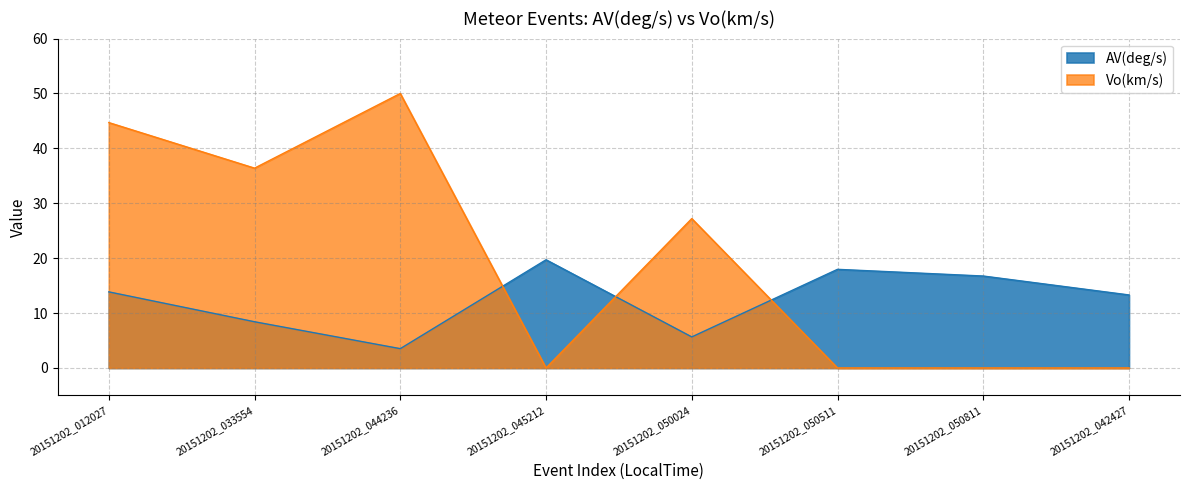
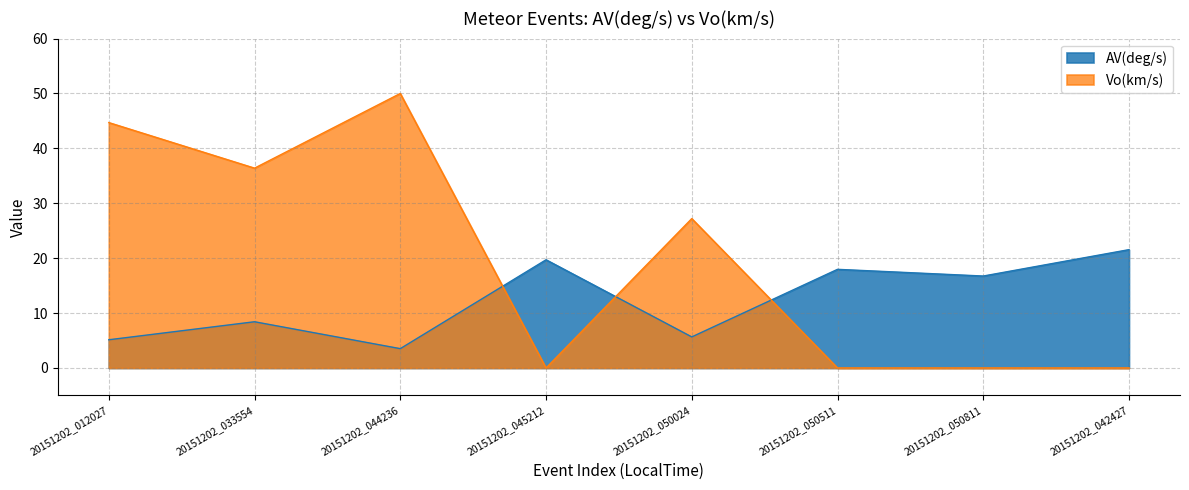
  {
    "AV(deg/s)": {
-     "20151202_012027": 14,
+     "20151202_012027": 5,
      "20151202_033554": 8,
      "20151202_044236": 4,
      "20151202_045212": 20,
      "20151202_050024": 6,
      "20151202_050511": 18,
      "20151202_050811": 17,
-     "20151202_042427": 13
+     "20151202_042427": 22
    },
    "Vo(km/s)": {
      "20151202_012027": 45,
      "20151202_033554": 36,
      "20151202_044236": 50,
      "20151202_045212": 0,
      "20151202_050024": 27,
      "20151202_050511": 0,
      "20151202_050811": 0,
      "20151202_042427": 0
    }
  }
